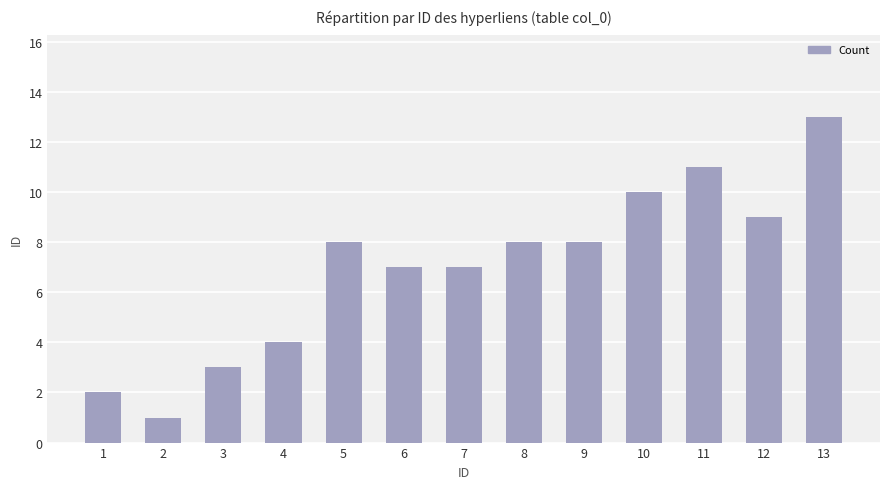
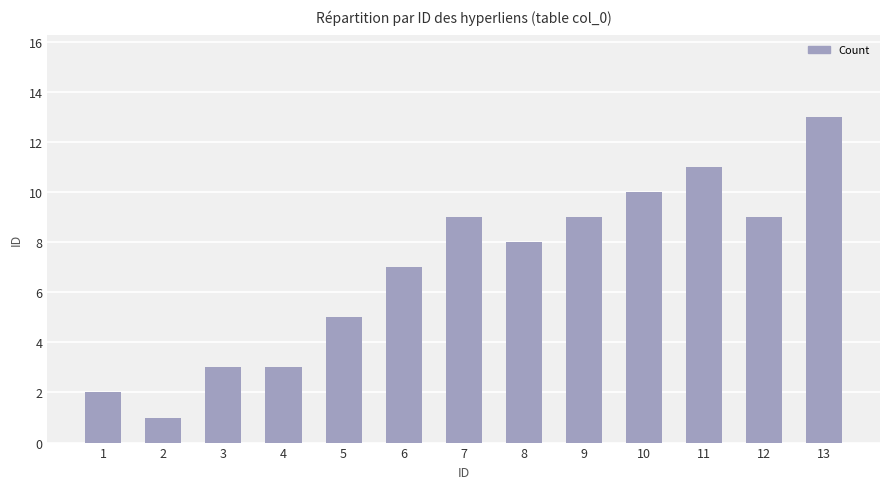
  {
    "1": 2,
    "2": 1,
    "3": 3,
-   "4": 4,
-   "5": 8,
+   "4": 3,
+   "5": 5,
    "6": 7,
-   "7": 7,
+   "7": 9,
    "8": 8,
-   "9": 8,
+   "9": 9,
    "10": 10,
    "11": 11,
    "12": 9,
    "13": 13
  }
